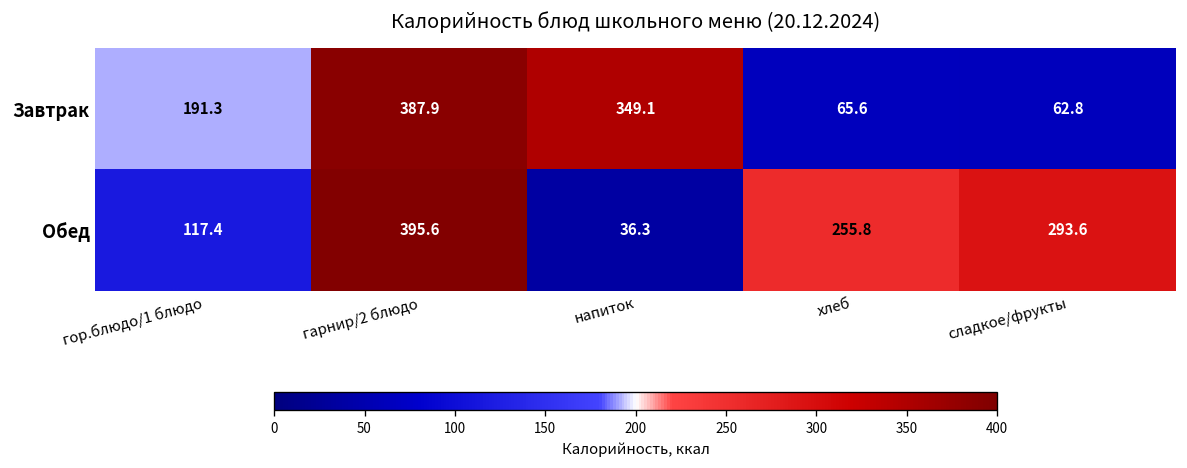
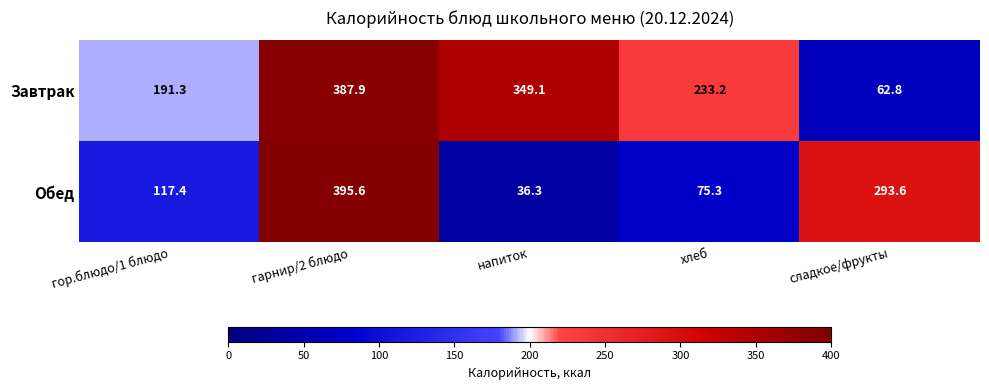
  {
    "Завтрак": {
      "гор.блюдо/1 блюдо": 191.3,
      "гарнир/2 блюдо": 387.9,
      "напиток": 349.1,
-     "хлеб": 65.6,
+     "хлеб": 233.2,
      "сладкое/фрукты": 62.8
    },
    "Обед": {
      "гор.блюдо/1 блюдо": 117.4,
      "гарнир/2 блюдо": 395.6,
      "напиток": 36.3,
-     "хлеб": 255.8,
+     "хлеб": 75.3,
      "сладкое/фрукты": 293.6
    }
  }
